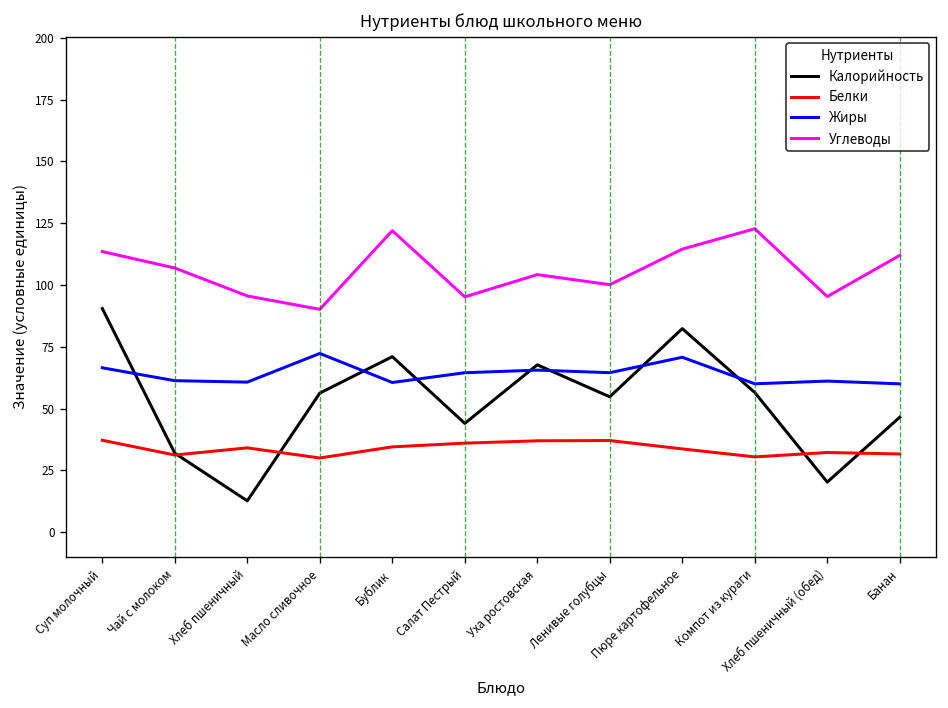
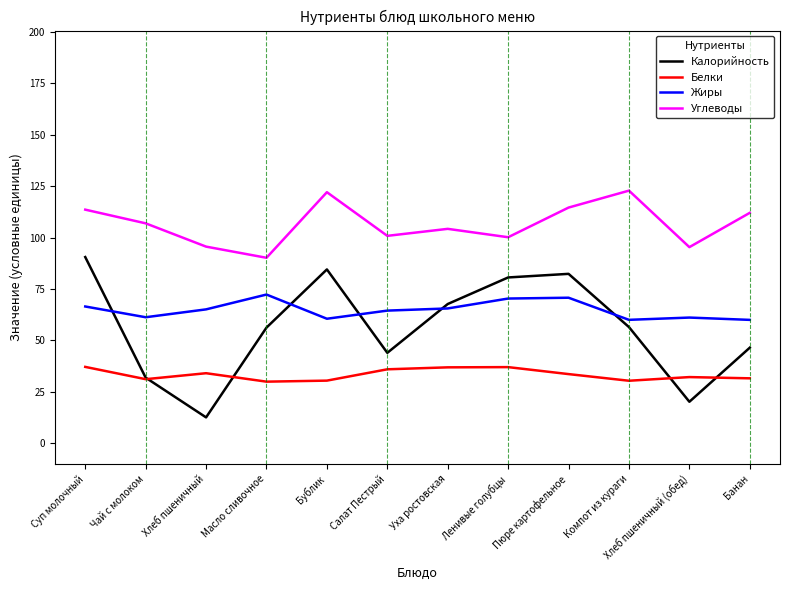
  {
    "Калорийность": {
      "Суп молочный": 91,
      "Хлеб пшеничный": 13,
      "Масло сливочное": 56,
-     "Бублик": 71,
+     "Бублик": 85,
      "Салат Пестрый": 44,
      "Уха ростовская": 68,
-     "Ленивые голубцы": 55,
+     "Ленивые голубцы": 81,
      "Пюре картофельное": 82,
      "Компот из кураги": 57,
      "Хлеб пшеничный (обед)": 20,
      "Банан": 47
    },
    "Белки": {
      "Суп молочный": 37,
      "Хлеб пшеничный": 34,
      "Масло сливочное": 30,
-     "Бублик": 35,
+     "Бублик": 31,
      "Салат Пестрый": 36,
      "Уха ростовская": 37,
      "Ленивые голубцы": 37,
      "Пюре картофельное": 34,
      "Компот из кураги": 30,
      "Хлеб пшеничный (обед)": 32,
      "Банан": 32
    },
    "Жиры": {
      "Суп молочный": 67,
      "Чай с молоком": 61,
-     "Хлеб пшеничный": 61,
+     "Хлеб пшеничный": 65,
      "Масло сливочное": 72,
      "Бублик": 61,
      "Салат Пестрый": 65,
      "Уха ростовская": 66,
-     "Ленивые голубцы": 65,
+     "Ленивые голубцы": 70,
      "Пюре картофельное": 71,
      "Компот из кураги": 60,
      "Хлеб пшеничный (обед)": 61,
      "Банан": 60
    },
    "Углеводы": {
      "Суп молочный": 114,
      "Чай с молоком": 107,
      "Хлеб пшеничный": 96,
      "Масло сливочное": 90,
      "Бублик": 122,
-     "Салат Пестрый": 95,
+     "Салат Пестрый": 101,
      "Уха ростовская": 104,
      "Ленивые голубцы": 100,
      "Пюре картофельное": 115,
      "Компот из кураги": 123,
      "Хлеб пшеничный (обед)": 95,
      "Банан": 112
    }
  }
